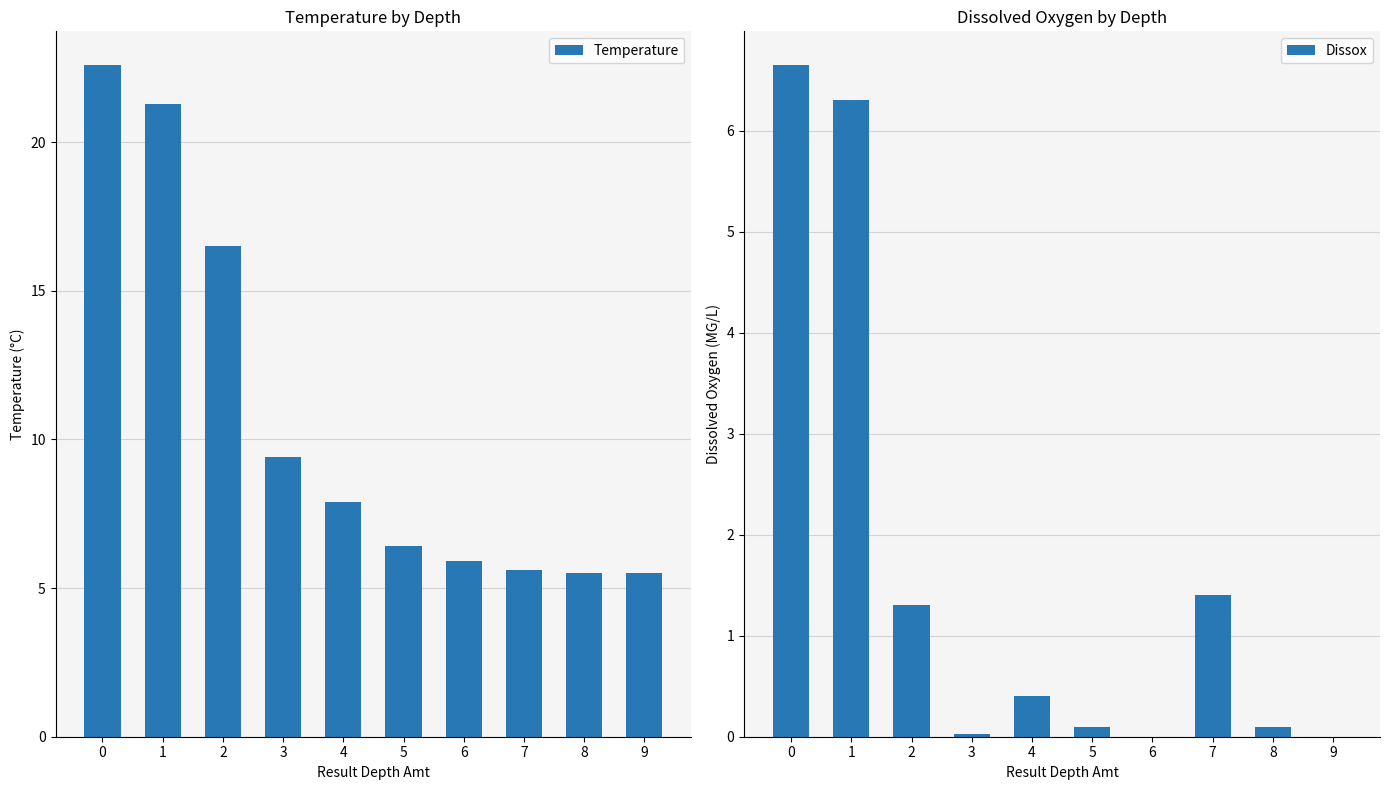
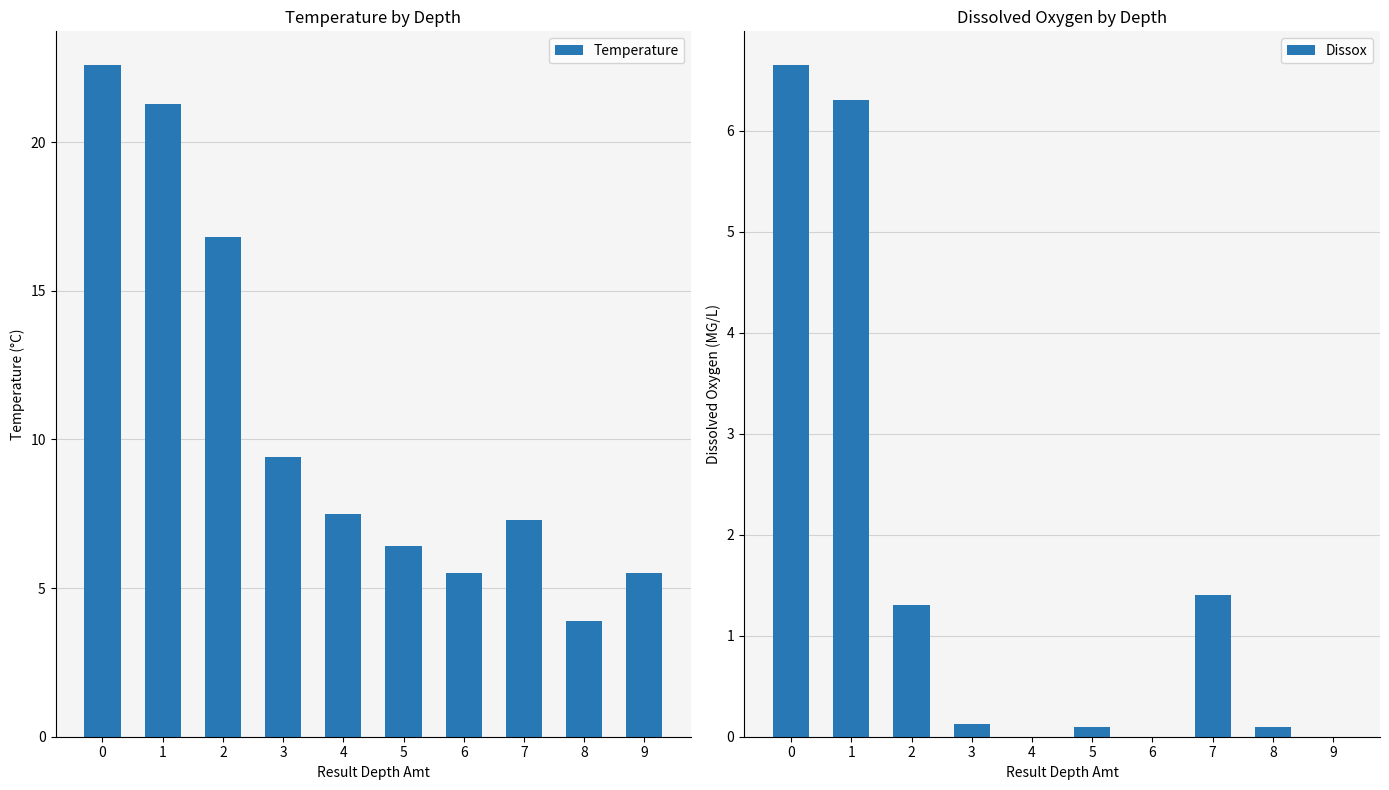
  {
    "Temperature by Depth": {
      "0": 22.6,
      "1": 21.3,
-     "2": 16.5,
+     "2": 16.8,
      "3": 9.4,
-     "4": 7.9,
+     "4": 7.5,
      "5": 6.4,
-     "6": 5.9,
-     "7": 5.6,
-     "8": 5.5,
+     "6": 5.5,
+     "7": 7.3,
+     "8": 3.9,
      "9": 5.5
    },
    "Dissolved Oxygen by Depth": {
      "0": 6.65,
      "1": 6.30,
      "2": 1.30,
-     "3": 0.03,
-     "4": 0.4,
+     "3": 0.13,
+     "4": 0.0,
      "5": 0.10,
      "6": 0.00,
      "7": 1.40,
      "8": 0.10,
      "9": 0.00
    }
  }
